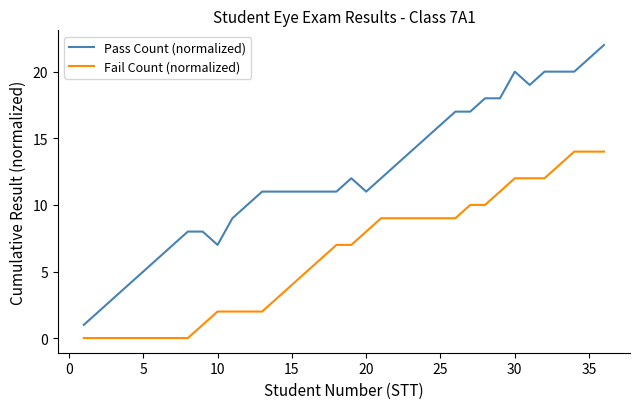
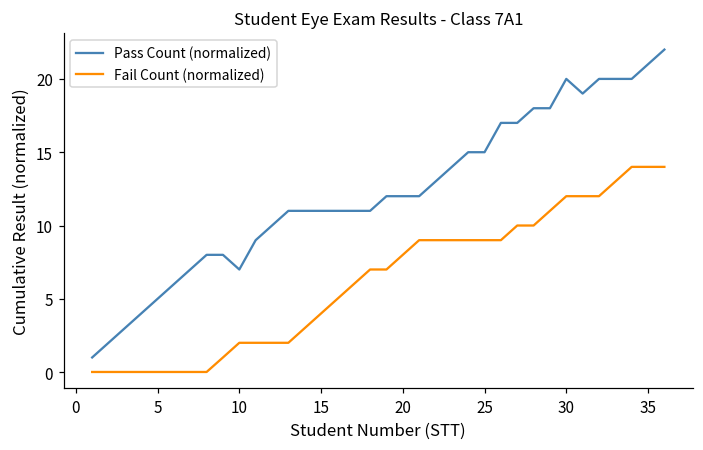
  {
    "Pass Count (normalized)": {
      "5": 5,
      "10": 7,
      "15": 11,
-     "20": 11,
-     "25": 16,
+     "20": 12,
+     "25": 15,
      "30": 20,
      "35": 21
    },
    "Fail Count (normalized)": {
      "5": 0,
      "10": 2,
      "15": 4,
      "20": 8,
      "25": 9,
      "30": 12,
      "35": 14
    }
  }
